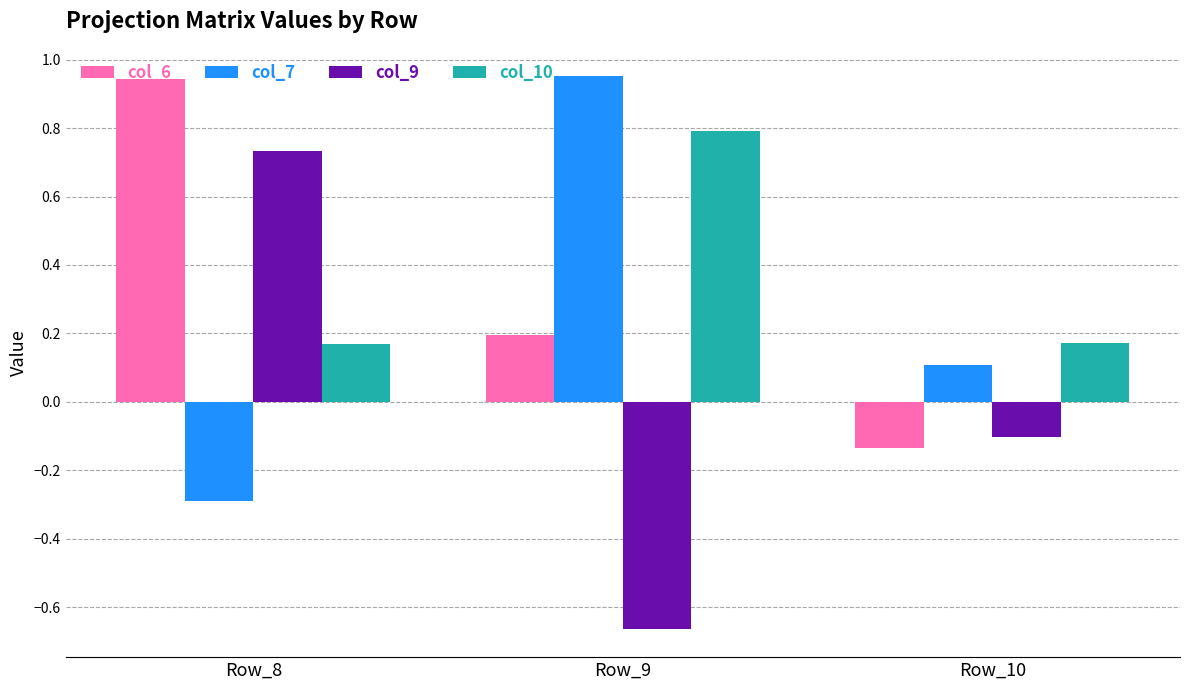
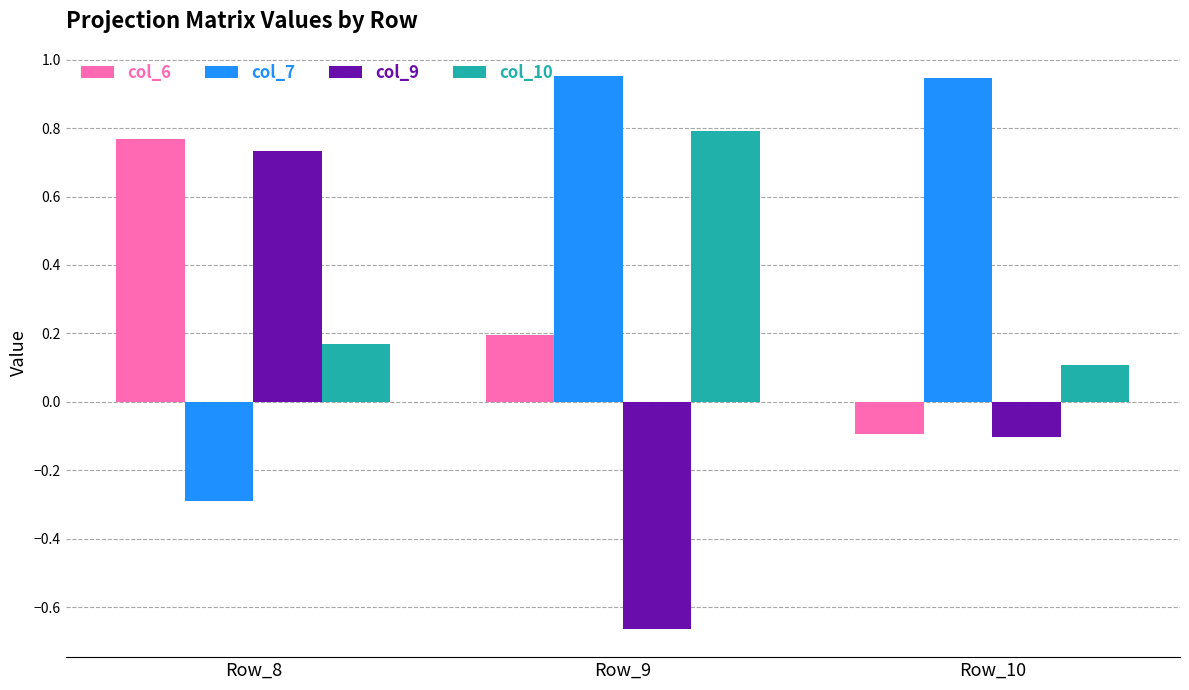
  {
    "col_6": {
-     "Row_8": 0.94,
+     "Row_8": 0.77,
      "Row_9": 0.19,
-     "Row_10": -0.14
+     "Row_10": -0.09
    },
    "col_7": {
      "Row_8": -0.29,
      "Row_9": 0.95,
-     "Row_10": 0.11
+     "Row_10": 0.95
    },
    "col_9": {
      "Row_8": 0.73,
      "Row_9": -0.67,
      "Row_10": -0.10
    },
    "col_10": {
      "Row_8": 0.17,
      "Row_9": 0.79,
-     "Row_10": 0.17
+     "Row_10": 0.11
    }
  }
